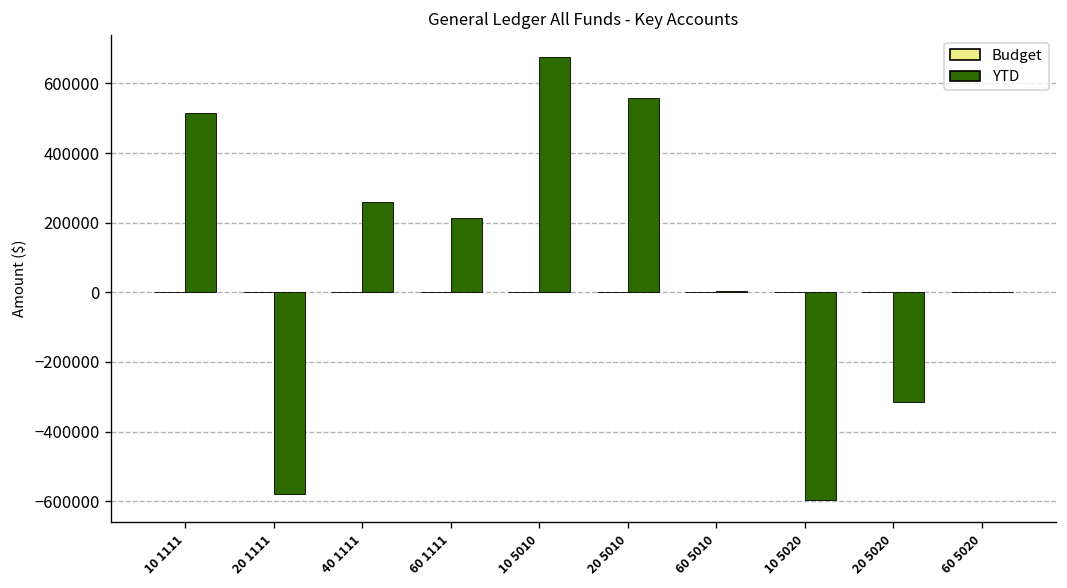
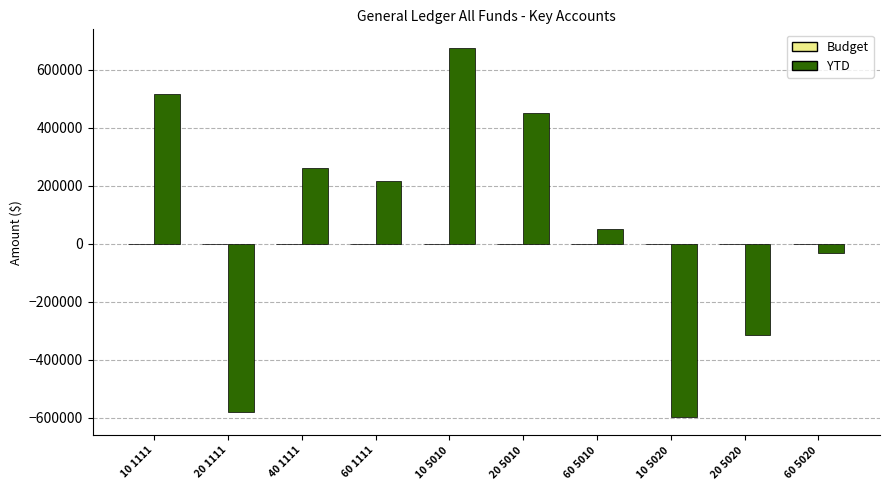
  {
    "Budget": {
      "10 1111": 0,
      "20 1111": 0,
      "40 1111": 0,
      "60 1111": 0,
      "10 5010": 0,
      "20 5010": 0,
      "60 5010": 0,
      "10 5020": 0,
      "20 5020": 0,
      "60 5020": 0
    },
    "YTD": {
      "10 1111": 520000,
      "20 1111": -580000,
      "40 1111": 260000,
      "60 1111": 210000,
      "10 5010": 670000,
-     "20 5010": 560000,
-     "60 5010": 0,
+     "20 5010": 450000,
+     "60 5010": 50000,
      "10 5020": -600000,
      "20 5020": -320000,
-     "60 5020": 0
+     "60 5020": -30000
    }
  }
